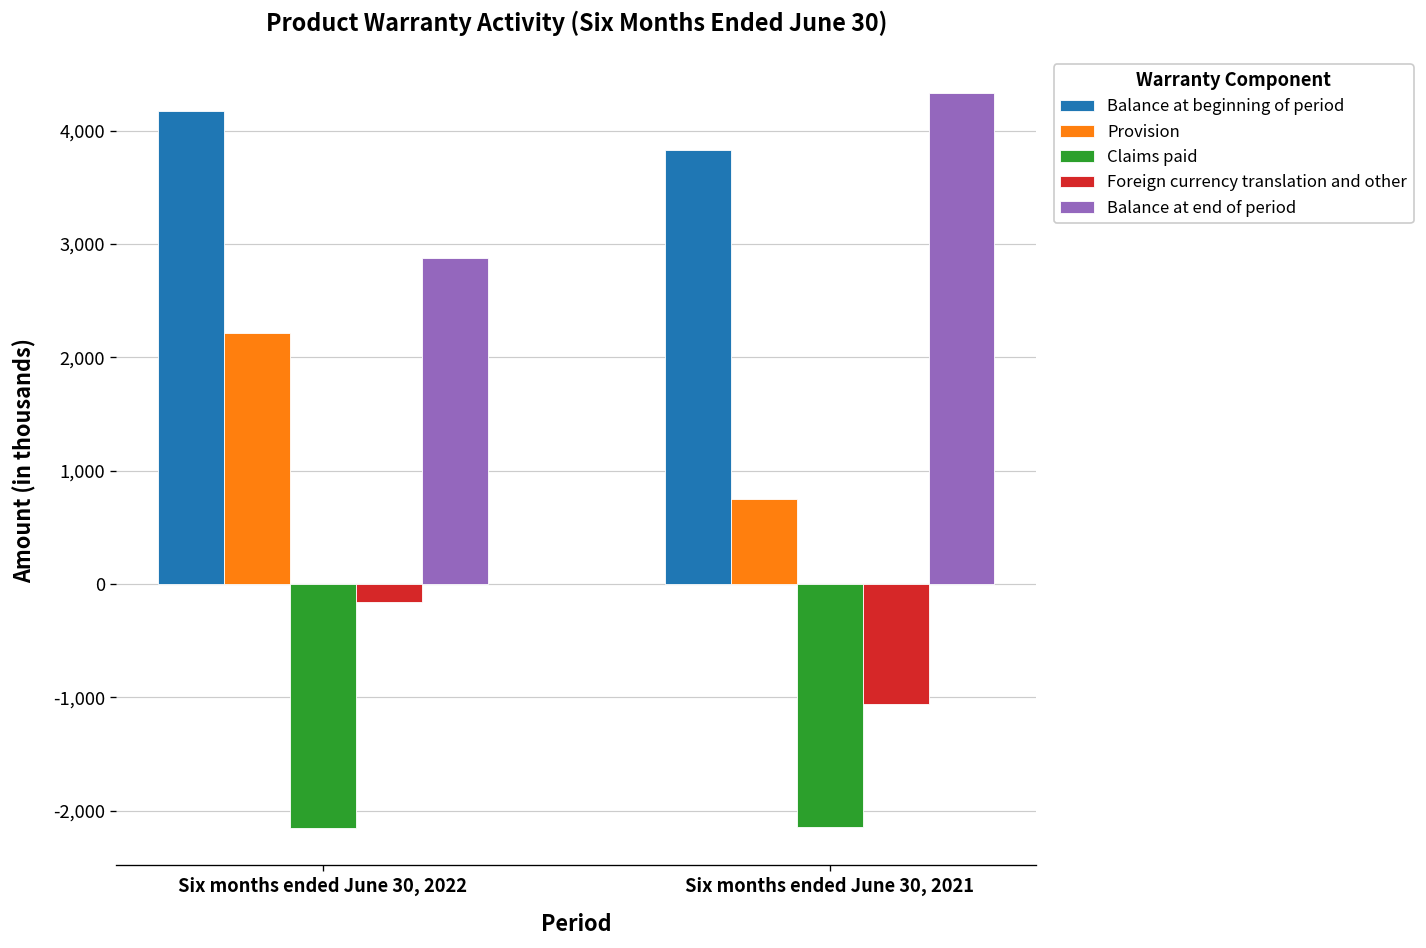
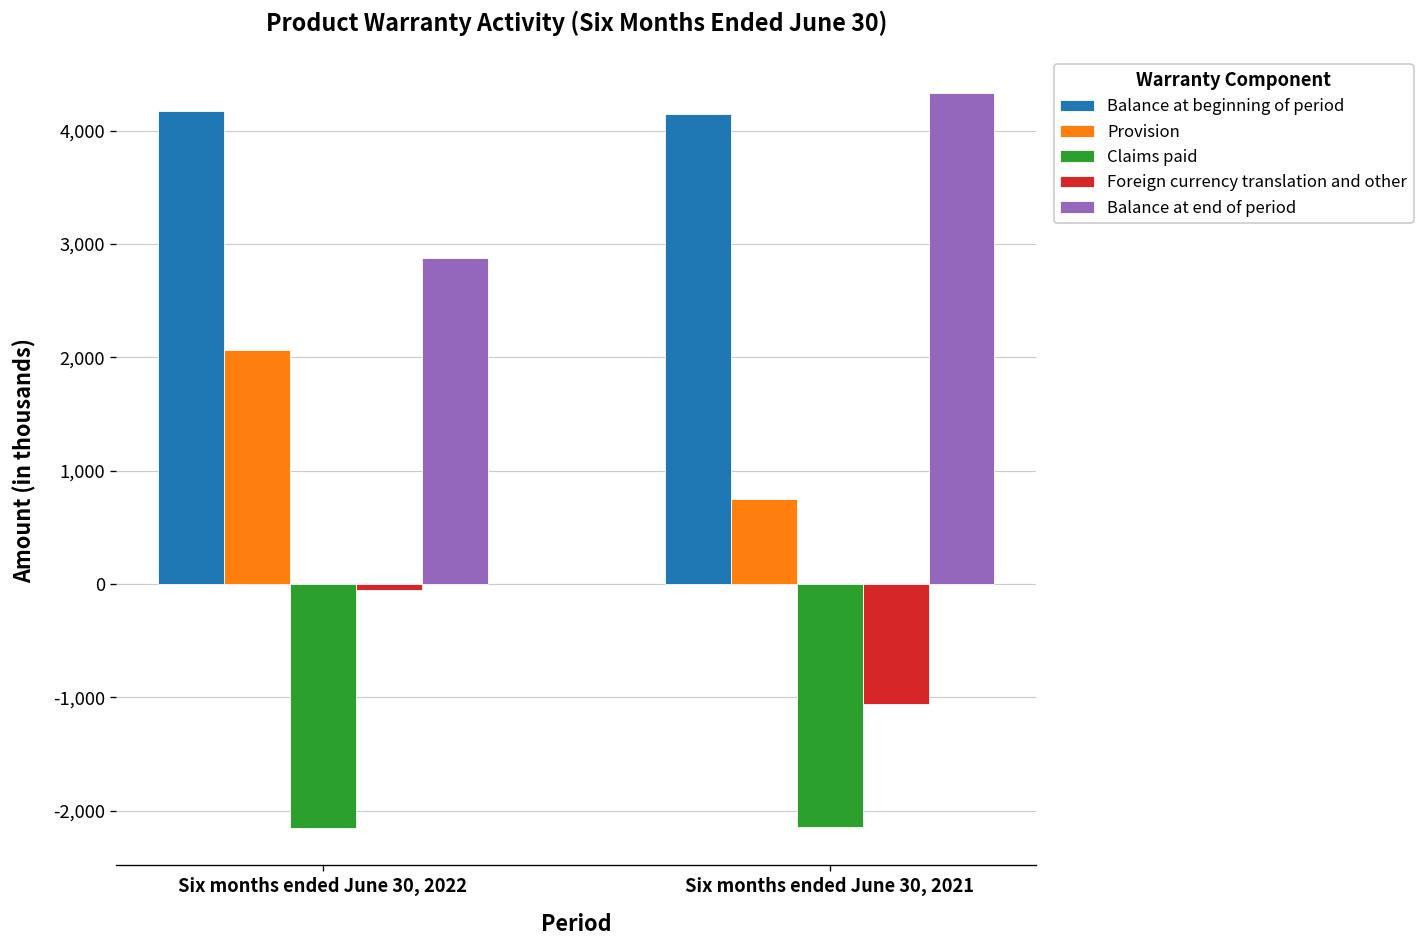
  {
    "Balance at beginning of period": {
      "Six months ended June 30, 2022": "4,200",
-     "Six months ended June 30, 2021": "3,800"
+     "Six months ended June 30, 2021": "4,100"
    },
    "Provision": {
-     "Six months ended June 30, 2022": "2,200",
+     "Six months ended June 30, 2022": "2,100",
      "Six months ended June 30, 2021": "800"
    },
    "Claims paid": {
      "Six months ended June 30, 2022": "-2,200",
      "Six months ended June 30, 2021": "-2,100"
    },
    "Foreign currency translation and other": {
-     "Six months ended June 30, 2022": "-200",
+     "Six months ended June 30, 2022": "-100",
      "Six months ended June 30, 2021": "-1,100"
    },
    "Balance at end of period": {
      "Six months ended June 30, 2022": "2,900",
      "Six months ended June 30, 2021": "4,300"
    }
  }
